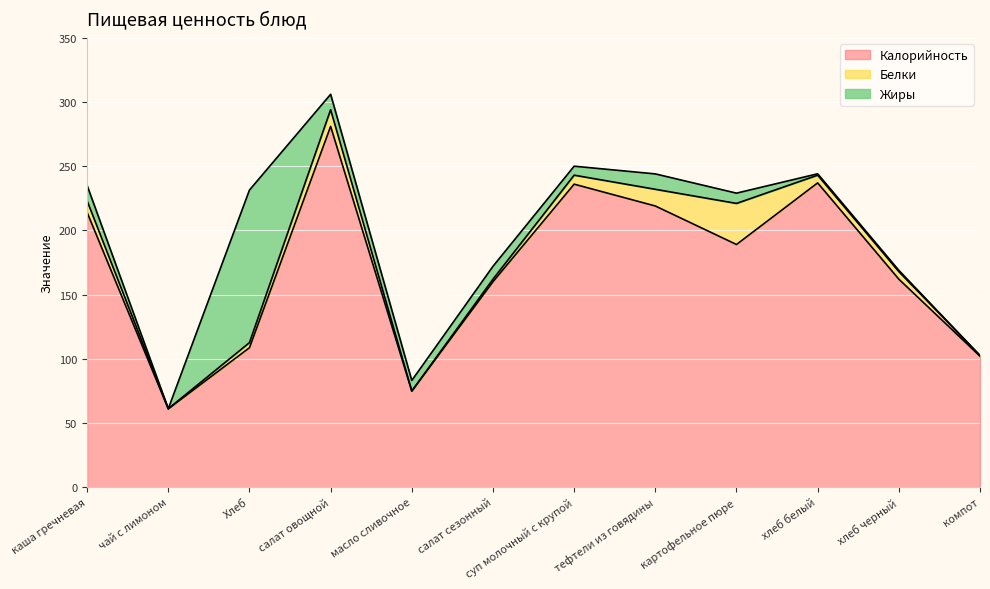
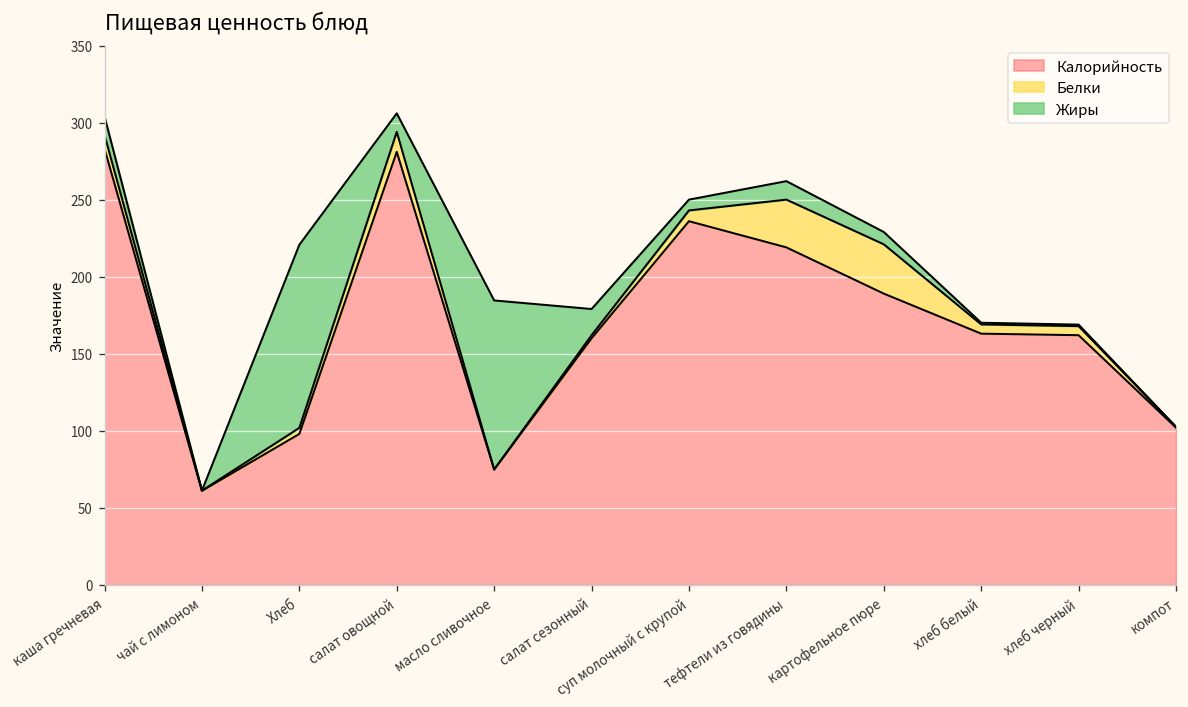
  {
    "Калорийность": {
-     "каша гречневая": 214,
-     "Хлеб": 109,
+     "каша гречневая": 283,
+     "Хлеб": 98,
      "салат овощной": 281,
      "суп молочный с крупой": 236,
      "тефтели из говядины": 219,
      "картофельное пюре": 189,
-     "хлеб белый": 237,
+     "хлеб белый": 163,
      "хлеб черный": 162
    },
    "Белки": {
      "каша гречневая": 9,
      "Хлеб": 4,
      "салат овощной": 13,
      "суп молочный с крупой": 7,
-     "тефтели из говядины": 13,
+     "тефтели из говядины": 31,
      "картофельное пюре": 32
    },
    "Жиры": {
      "каша гречневая": 12,
      "Хлеб": 119,
      "салат овощной": 12,
-     "масло сливочное": 8,
-     "салат сезонный": 10,
+     "масло сливочное": 110,
+     "салат сезонный": 17,
      "суп молочный с крупой": 7,
      "тефтели из говядины": 12,
      "картофельное пюре": 8
    }
  }
